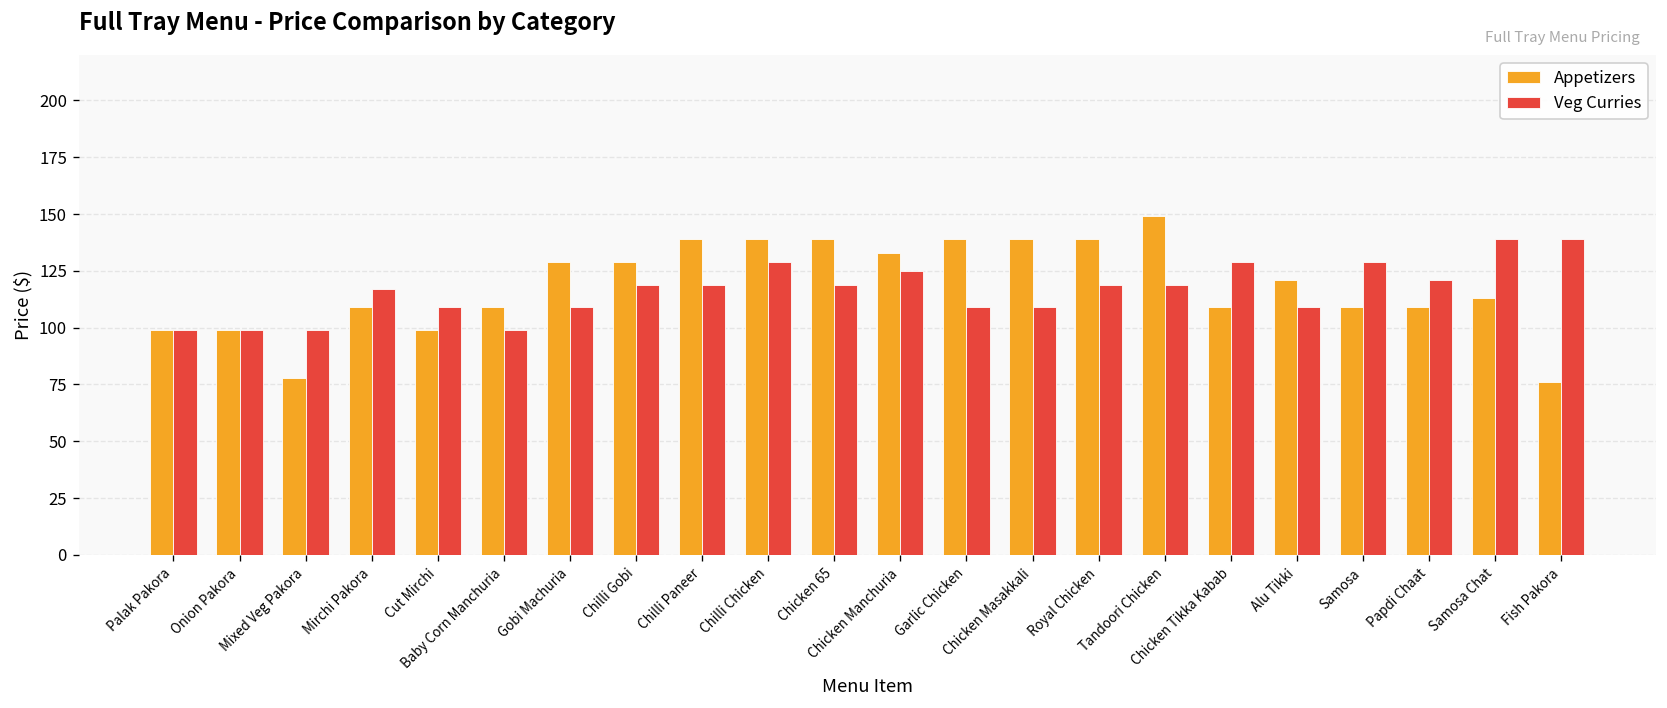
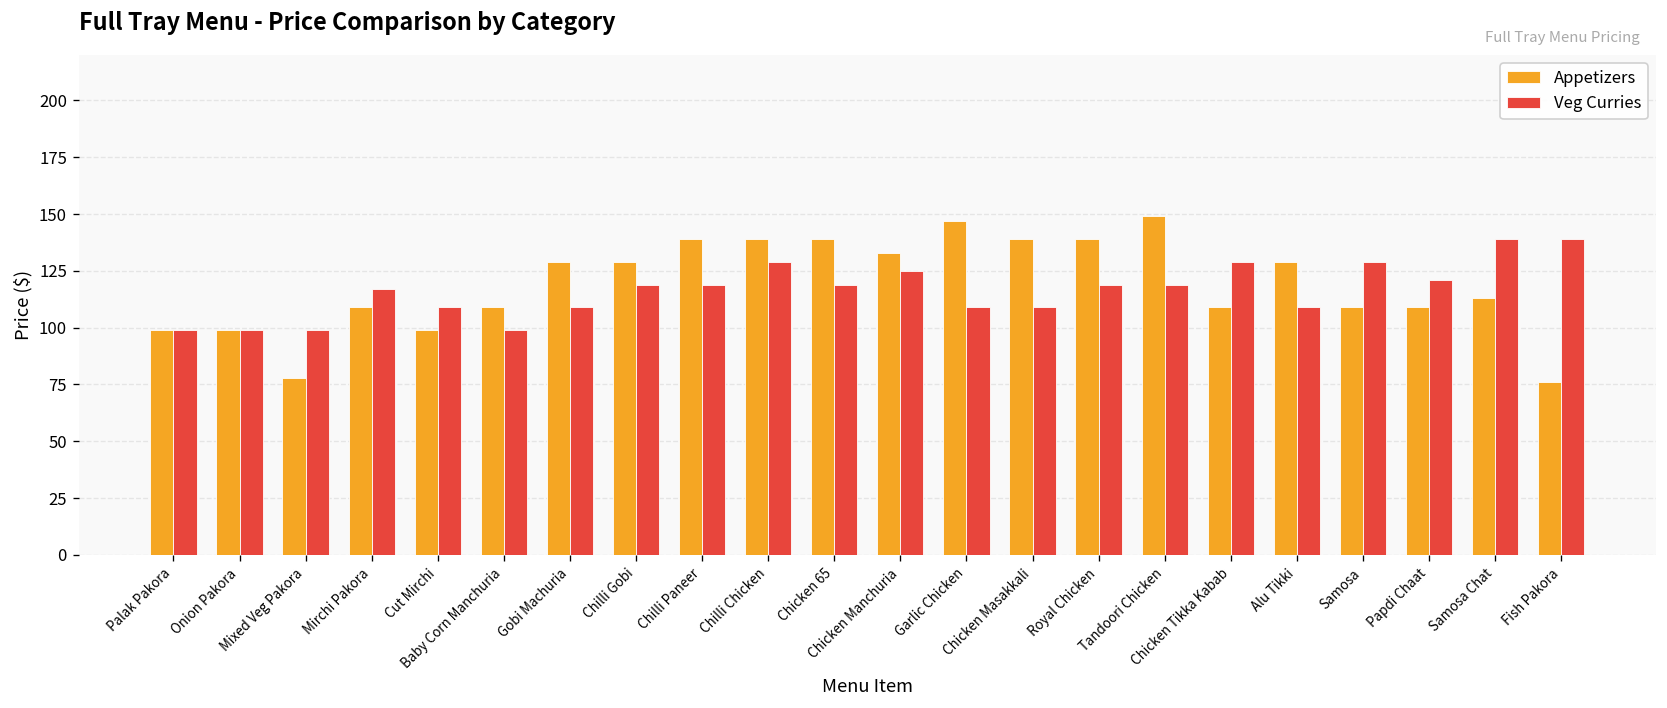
  {
    "Appetizers": {
      "Palak Pakora": 99,
      "Onion Pakora": 99,
      "Mixed Veg Pakora": 78,
      "Mirchi Pakora": 109,
      "Cut Mirchi": 99,
      "Baby Corn Manchuria": 109,
      "Gobi Machuria": 129,
      "Chilli Gobi": 129,
      "Chilli Paneer": 139,
      "Chilli Chicken": 139,
      "Chicken 65": 139,
      "Chicken Manchuria": 133,
-     "Garlic Chicken": 139,
+     "Garlic Chicken": 147,
      "Chicken Masakkali": 139,
      "Royal Chicken": 139,
      "Tandoori Chicken": 149,
      "Chicken Tikka Kabab": 109,
-     "Alu Tikki": 121,
+     "Alu Tikki": 129,
      "Samosa": 109,
      "Papdi Chaat": 109,
      "Samosa Chat": 113,
      "Fish Pakora": 76
    },
    "Veg Curries": {
      "Palak Pakora": 99,
      "Onion Pakora": 99,
      "Mixed Veg Pakora": 99,
      "Mirchi Pakora": 117,
      "Cut Mirchi": 109,
      "Baby Corn Manchuria": 99,
      "Gobi Machuria": 109,
      "Chilli Gobi": 119,
      "Chilli Paneer": 119,
      "Chilli Chicken": 129,
      "Chicken 65": 119,
      "Chicken Manchuria": 125,
      "Garlic Chicken": 109,
      "Chicken Masakkali": 109,
      "Royal Chicken": 119,
      "Tandoori Chicken": 119,
      "Chicken Tikka Kabab": 129,
      "Alu Tikki": 109,
      "Samosa": 129,
      "Papdi Chaat": 121,
      "Samosa Chat": 139,
      "Fish Pakora": 139
    }
  }
